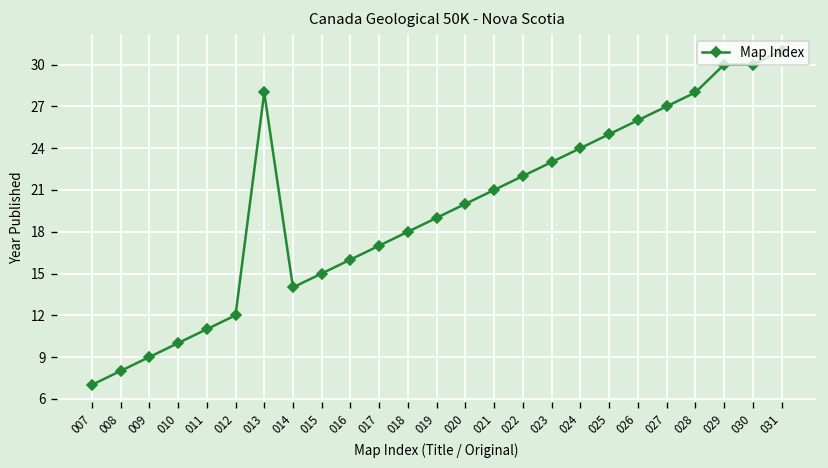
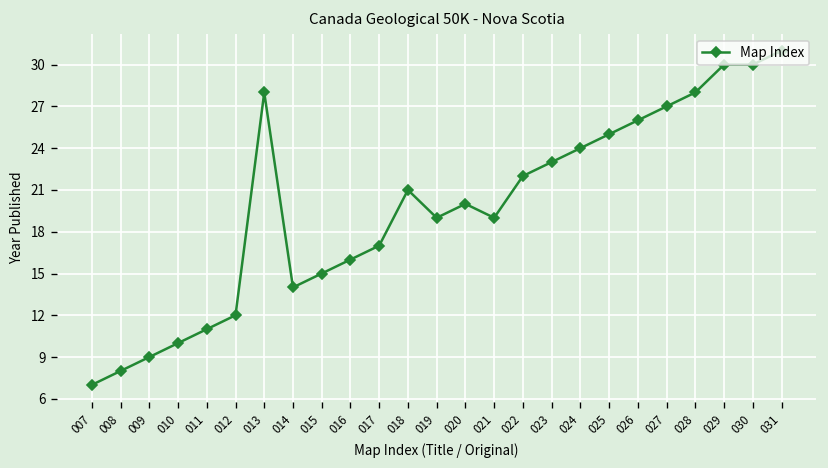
  {
    "007": 7,
    "008": 8,
    "009": 9,
    "010": 10,
    "011": 11,
    "012": 12,
    "013": 28,
    "014": 14,
    "015": 15,
    "016": 16,
    "017": 17,
-   "018": 18,
+   "018": 21,
    "019": 19,
    "020": 20,
-   "021": 21,
+   "021": 19,
    "022": 22,
    "023": 23,
    "024": 24,
    "025": 25,
    "026": 26,
    "027": 27,
    "028": 28,
    "029": 30,
    "030": 30
  }
